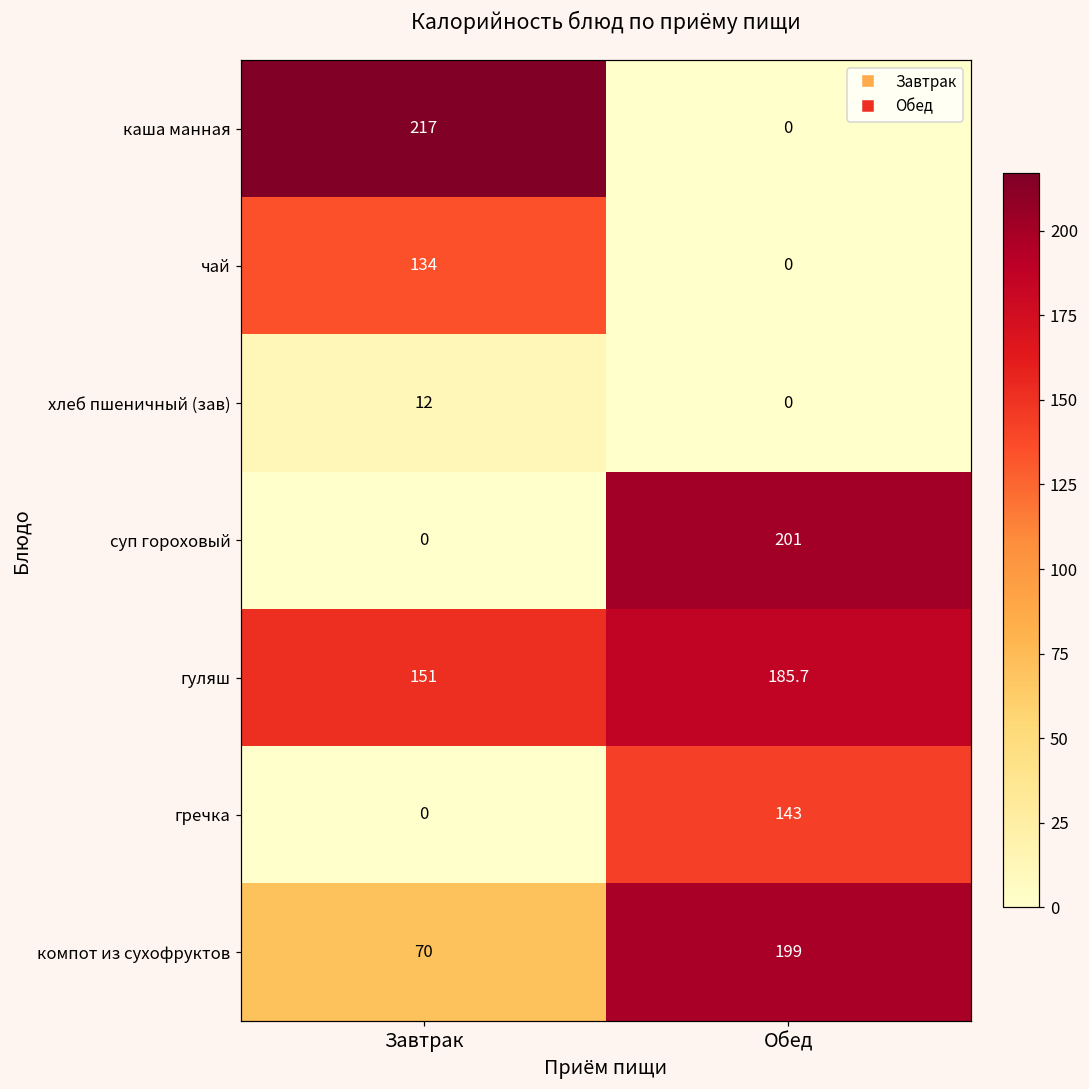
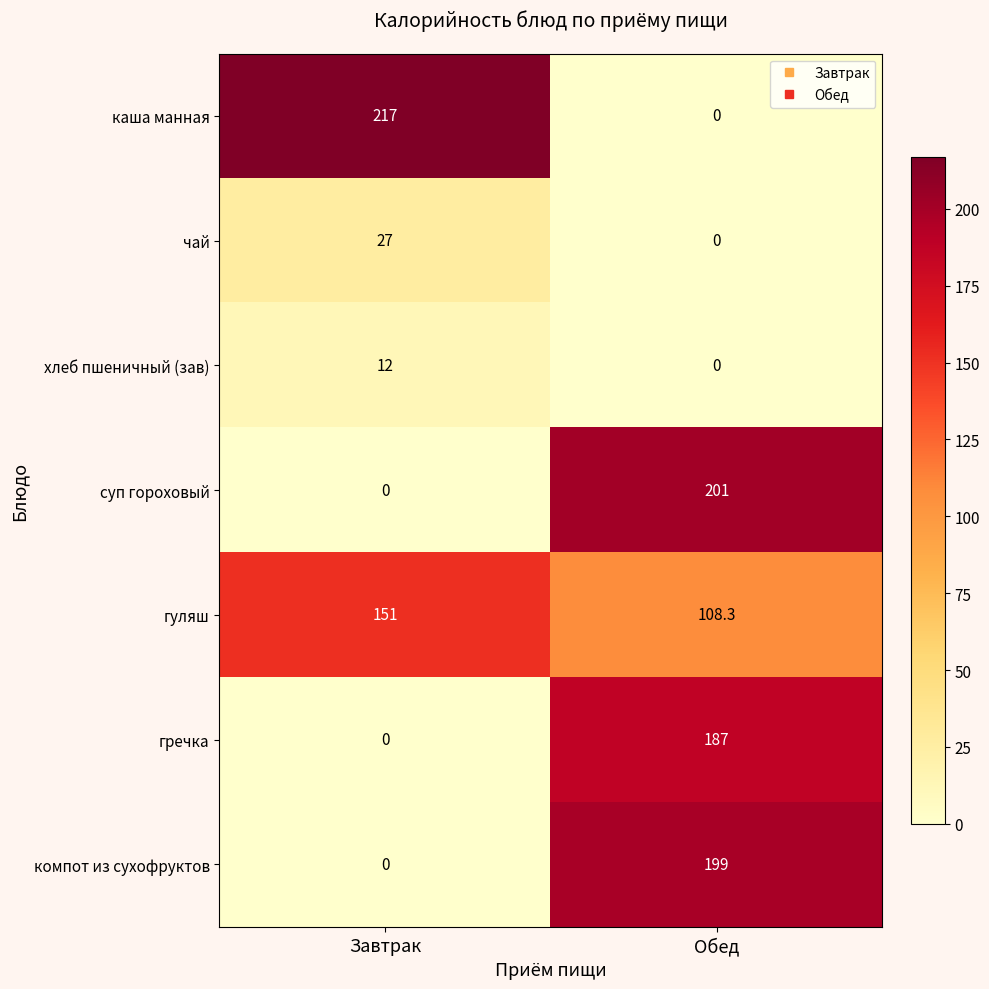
  {
    "каша манная": {
      "Завтрак": 217,
      "Обед": 0
    },
    "чай": {
-     "Завтрак": 134,
+     "Завтрак": 27,
      "Обед": 0
    },
    "хлеб пшеничный (зав)": {
      "Завтрак": 12,
      "Обед": 0
    },
    "суп гороховый": {
      "Завтрак": 0,
      "Обед": 201
    },
    "гуляш": {
      "Завтрак": 151,
-     "Обед": 185.7
+     "Обед": 108.3
    },
    "гречка": {
      "Завтрак": 0,
-     "Обед": 143
+     "Обед": 187
    },
    "компот из сухофруктов": {
-     "Завтрак": 70,
+     "Завтрак": 0,
      "Обед": 199
    }
  }
